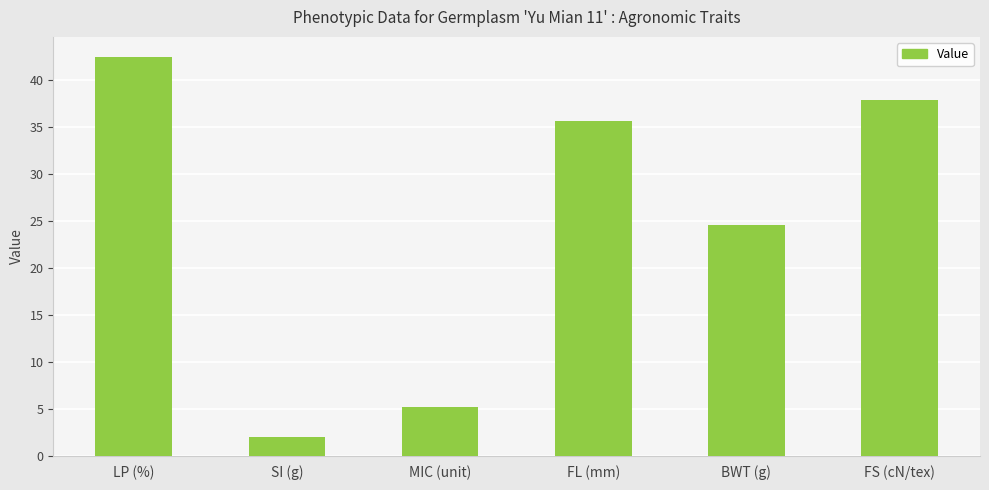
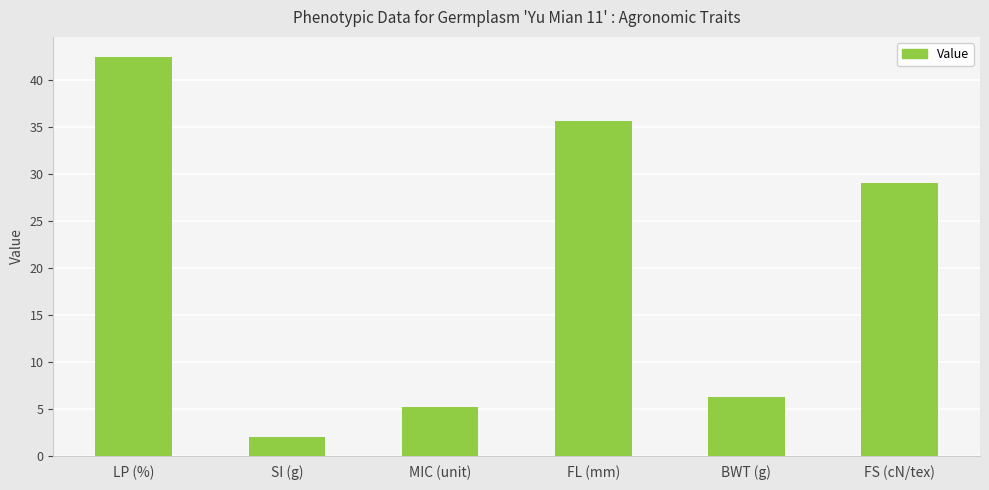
  {
    "LP (%)": 42,
    "SI (g)": 2,
    "MIC (unit)": 5,
    "FL (mm)": 36,
-   "BWT (g)": 25,
-   "FS (cN/tex)": 38
+   "BWT (g)": 6,
+   "FS (cN/tex)": 29
  }
